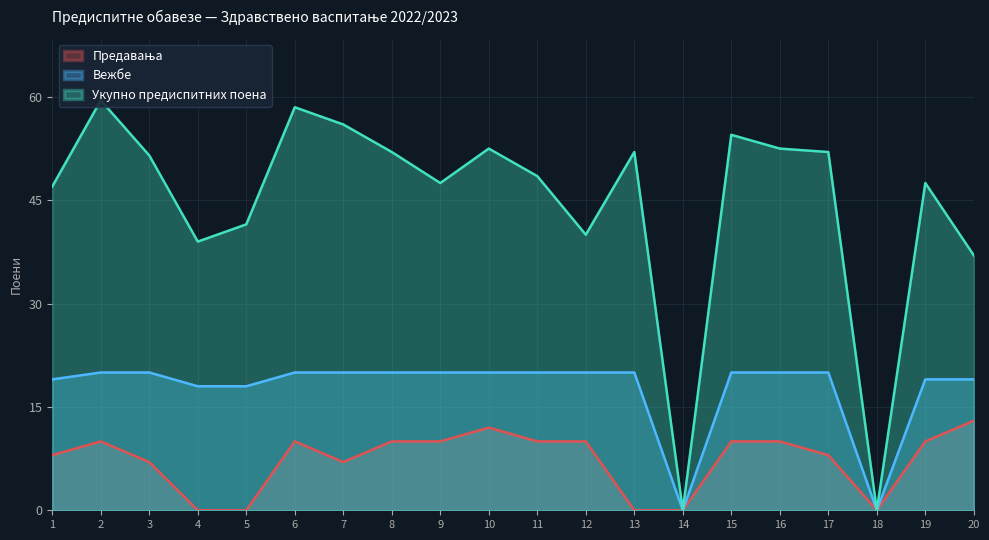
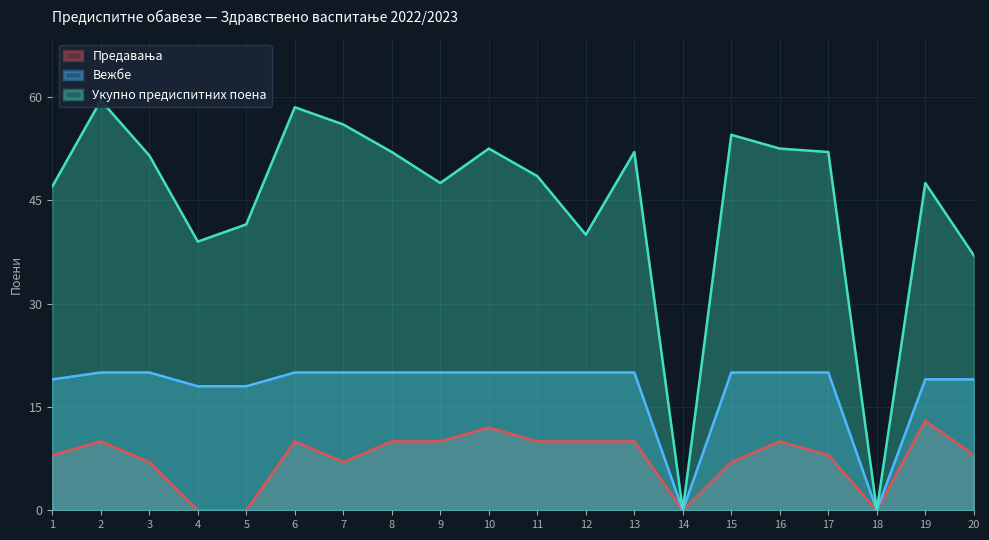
  {
    "Предавања": {
      "1": 8,
      "2": 10,
      "3": 7,
      "4": 0,
      "5": 0,
      "6": 10,
      "7": 7,
      "8": 10,
      "9": 10,
      "10": 12,
      "11": 10,
      "12": 10,
-     "13": 0,
-     "15": 10,
+     "13": 10,
+     "15": 7,
      "16": 10,
      "17": 8,
-     "19": 10,
-     "20": 13
+     "19": 13,
+     "20": 8
    }
  }
